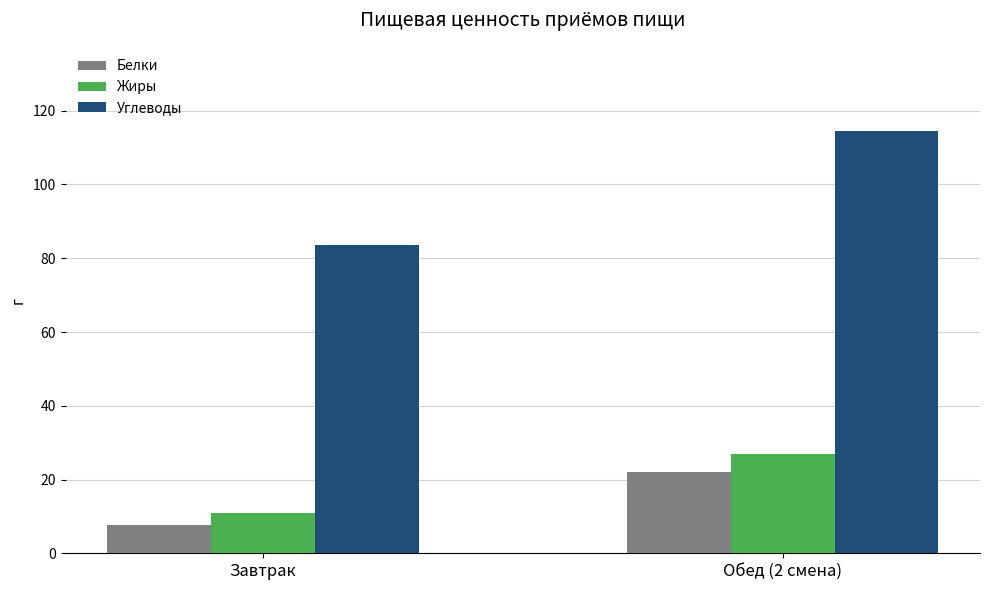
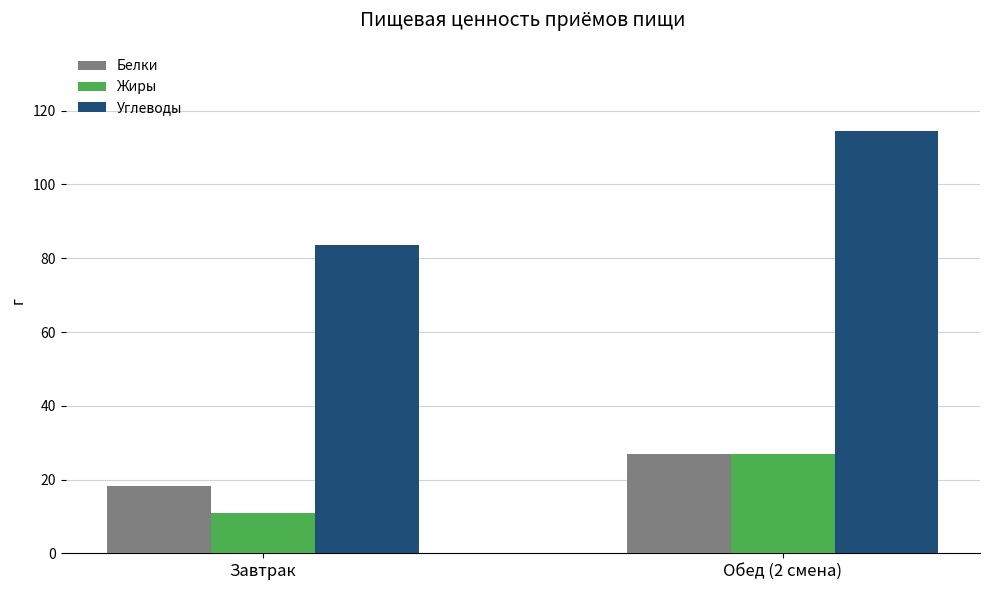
  {
    "Белки": {
-     "Завтрак": 8,
-     "Обед (2 смена)": 22
+     "Завтрак": 18,
+     "Обед (2 смена)": 27
    },
    "Жиры": {
      "Завтрак": 11,
      "Обед (2 смена)": 27
    },
    "Углеводы": {
      "Завтрак": 84,
      "Обед (2 смена)": 114
    }
  }
